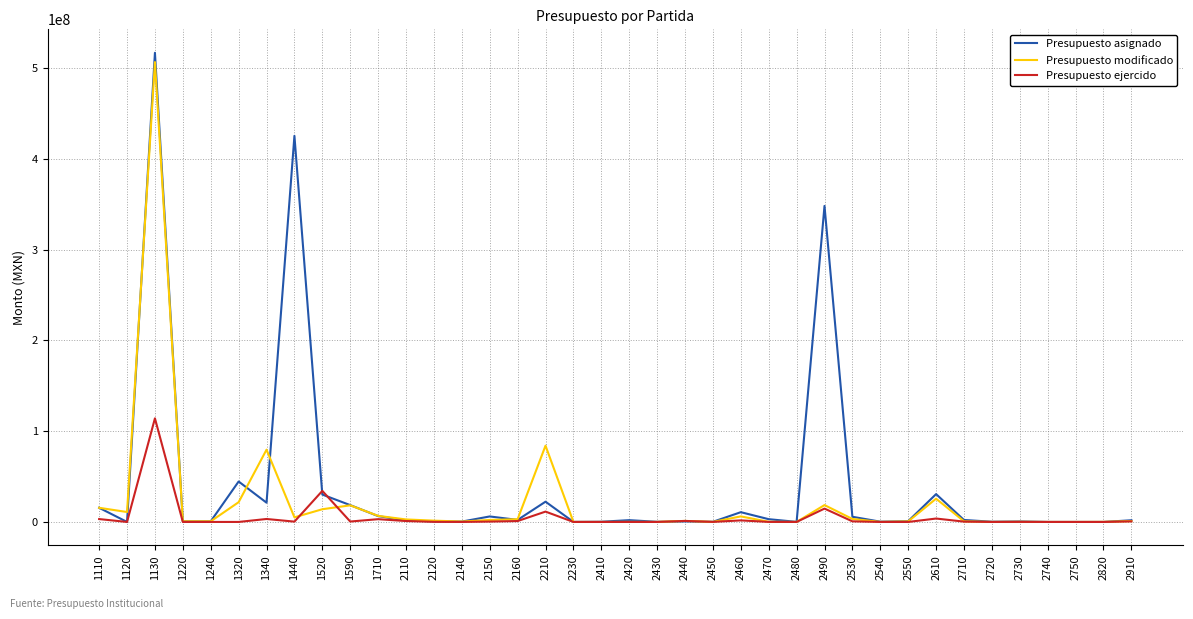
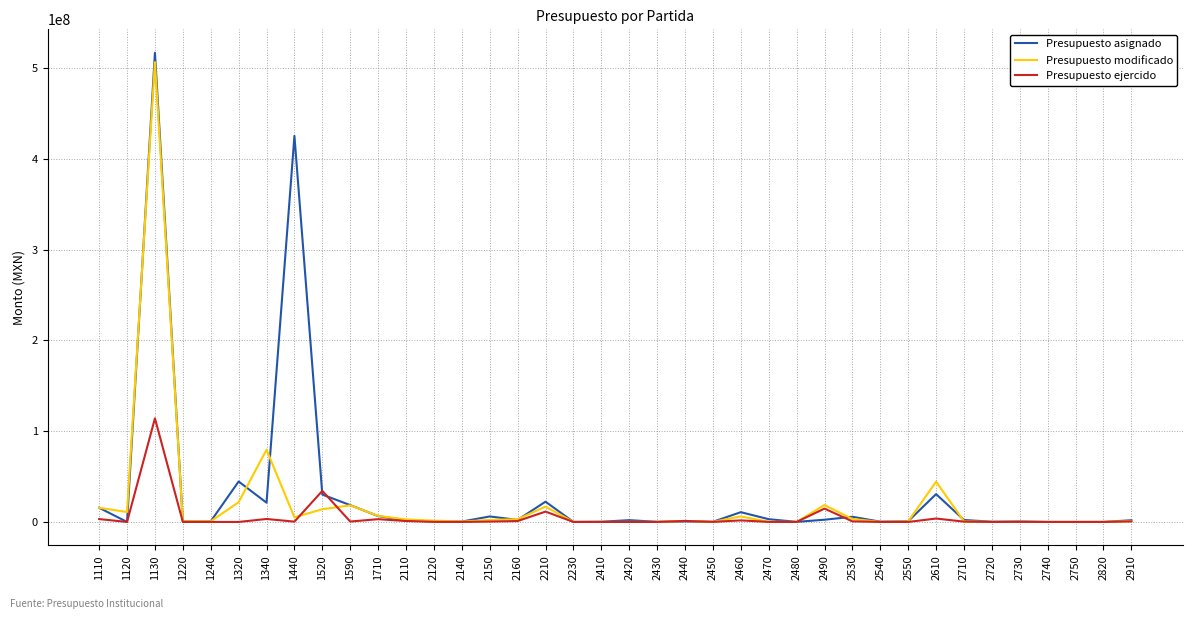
  {
    "Presupuesto asignado": {
      "1130": 520000000,
      "1320": 40000000,
      "1340": 20000000,
      "1440": 430000000,
      "1520": 30000000,
      "2150": 10000000,
      "2210": 20000000,
      "2460": 10000000,
      "2470": 0,
-     "2490": 350000000,
+     "2490": 0,
      "2610": 30000000
    },
    "Presupuesto modificado": {
      "1120": 10000000,
      "1130": 510000000,
      "1320": 20000000,
      "1340": 80000000,
      "1440": 10000000,
      "1520": 10000000,
-     "2210": 80000000,
+     "2210": 20000000,
      "2460": 10000000,
      "2490": 20000000,
-     "2610": 30000000
+     "2610": 40000000
    },
    "Presupuesto ejercido": {
      "1110": 0,
      "1130": 110000000,
      "1320": 0,
      "1340": 0,
      "1440": 0,
      "1520": 30000000,
      "1590": 0,
      "1710": 0,
      "2210": 10000000,
      "2460": 0,
      "2490": 10000000,
      "2610": 0
    }
  }
